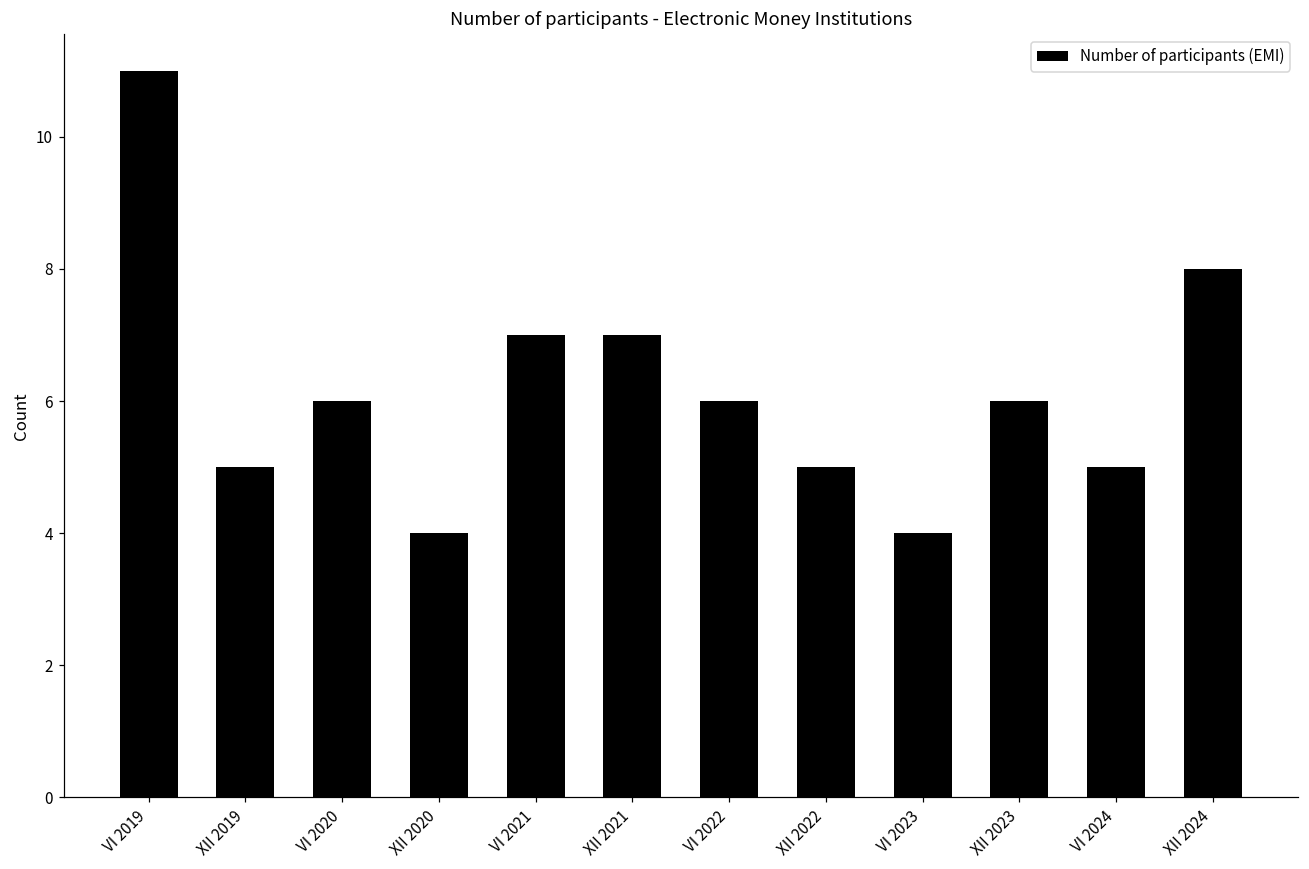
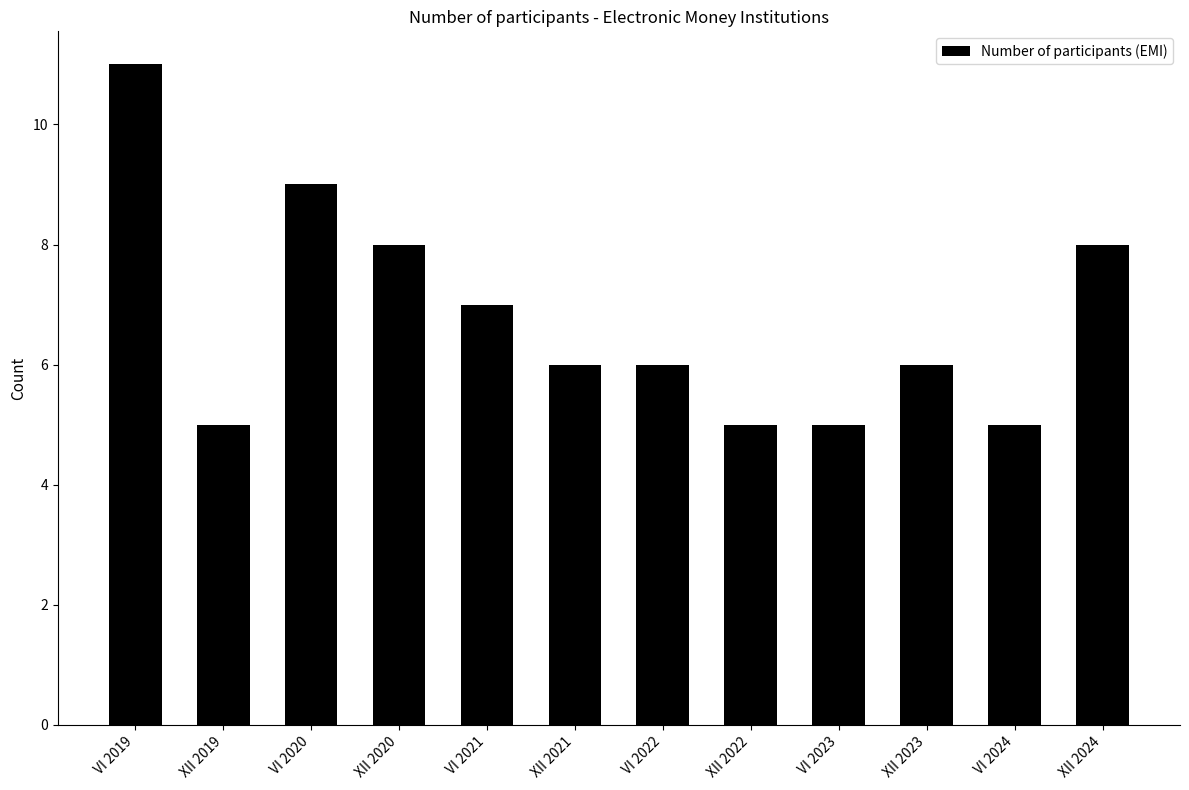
  {
    "VI 2019": 11,
    "XII 2019": 5,
-   "VI 2020": 6,
-   "XII 2020": 4,
+   "VI 2020": 9,
+   "XII 2020": 8,
    "VI 2021": 7,
-   "XII 2021": 7,
+   "XII 2021": 6,
    "VI 2022": 6,
    "XII 2022": 5,
-   "VI 2023": 4,
+   "VI 2023": 5,
    "XII 2023": 6,
    "VI 2024": 5,
    "XII 2024": 8
  }
